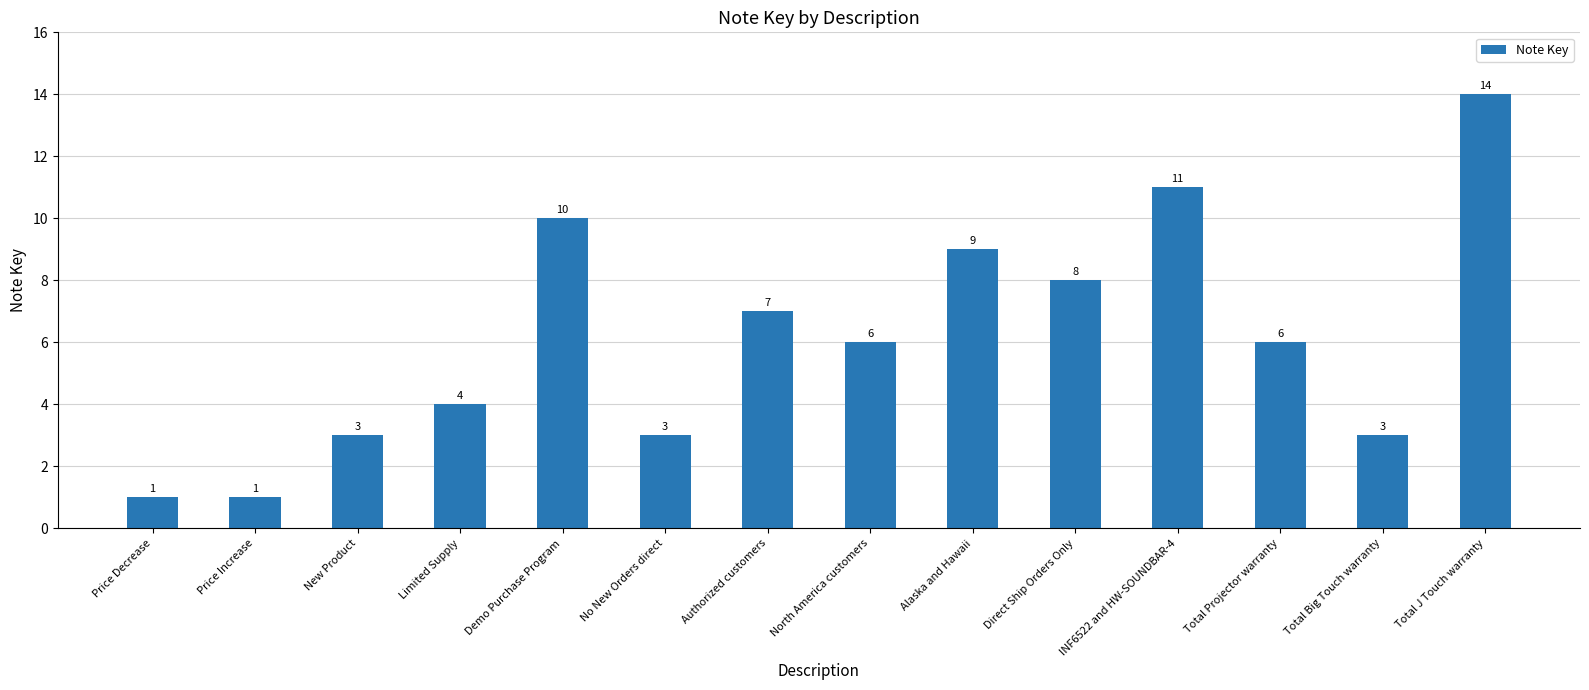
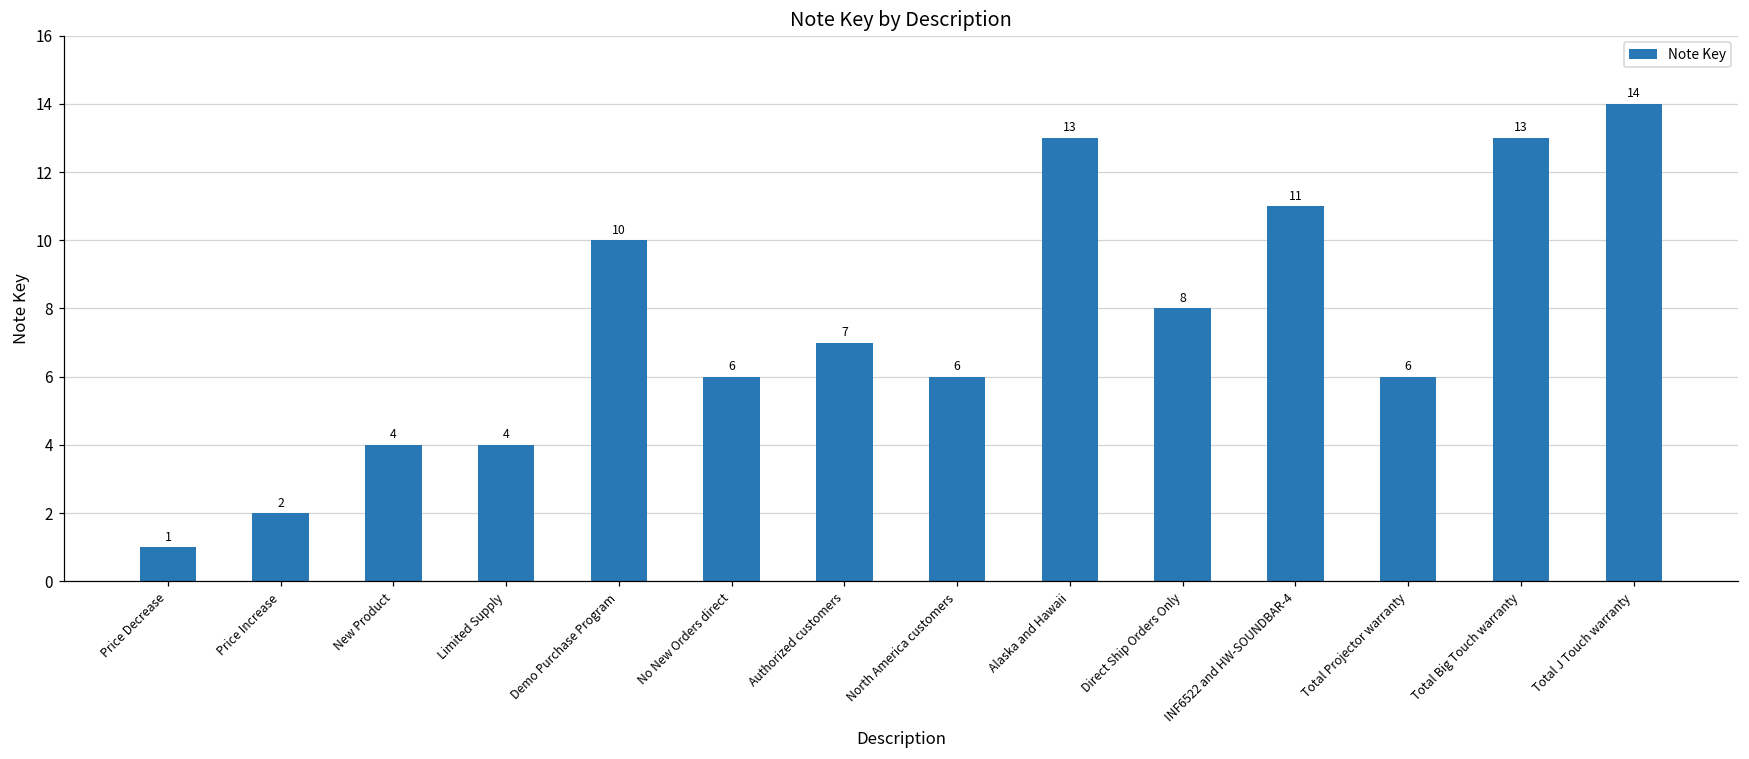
  {
    "Price Decrease": 1,
-   "Price Increase": 1,
-   "New Product": 3,
+   "Price Increase": 2,
+   "New Product": 4,
    "Limited Supply": 4,
    "Demo Purchase Program": 10,
-   "No New Orders direct": 3,
+   "No New Orders direct": 6,
    "Authorized customers": 7,
    "North America customers": 6,
-   "Alaska and Hawaii": 9,
+   "Alaska and Hawaii": 13,
    "Direct Ship Orders Only": 8,
    "INF6522 and HW-SOUNDBAR-4": 11,
    "Total Projector warranty": 6,
-   "Total Big Touch warranty": 3,
+   "Total Big Touch warranty": 13,
    "Total J Touch warranty": 14
  }
